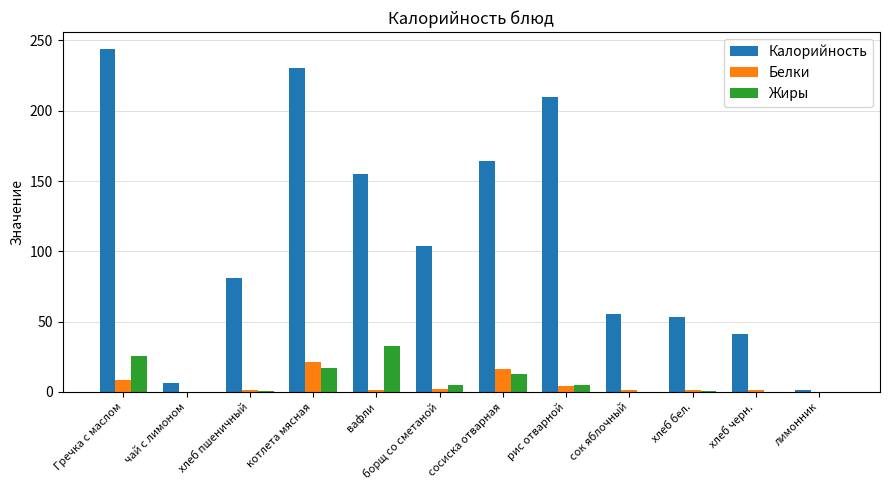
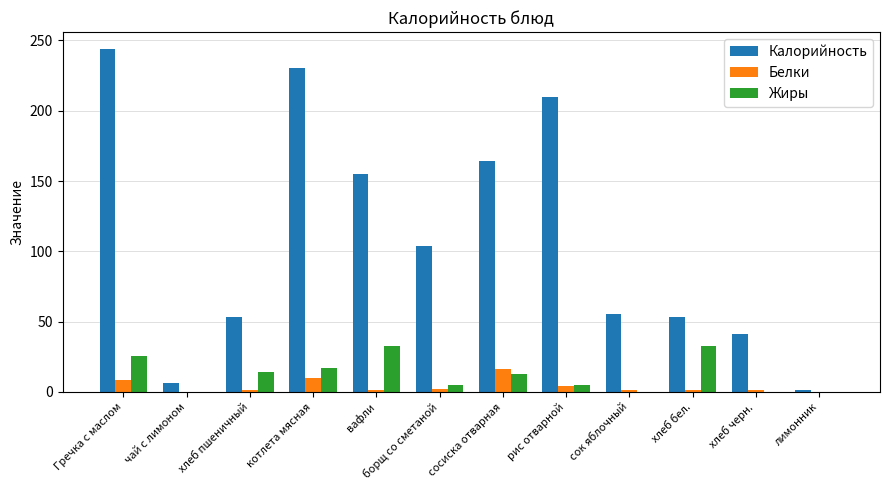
  {
    "Калорийность": {
      "Гречка с маслом": 244,
      "чай с лимоном": 6,
-     "хлеб пшеничный": 81,
+     "хлеб пшеничный": 53,
      "котлета мясная": 231,
      "вафли": 155,
      "борщ со сметаной": 104,
      "сосиска отварная": 164,
      "рис отварной": 210,
      "сок яблочный": 55,
      "хлеб бел.": 53,
      "хлеб черн.": 41
    },
    "Белки": {
      "Гречка с маслом": 9,
-     "котлета мясная": 21,
+     "котлета мясная": 10,
      "борщ со сметаной": 2,
      "сосиска отварная": 17,
      "рис отварной": 4,
      "лимонник": 0
    },
    "Жиры": {
      "Гречка с маслом": 26,
-     "хлеб пшеничный": 1,
+     "хлеб пшеничный": 15,
      "котлета мясная": 17,
      "вафли": 33,
      "борщ со сметаной": 5,
      "сосиска отварная": 13,
      "рис отварной": 5,
      "сок яблочный": 0,
-     "хлеб бел.": 1,
+     "хлеб бел.": 33,
      "лимонник": 0
    }
  }
